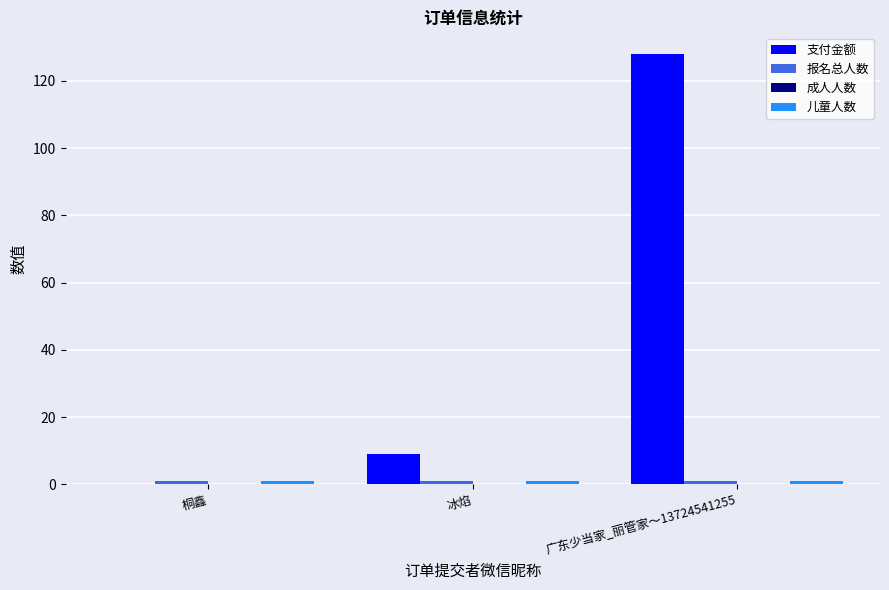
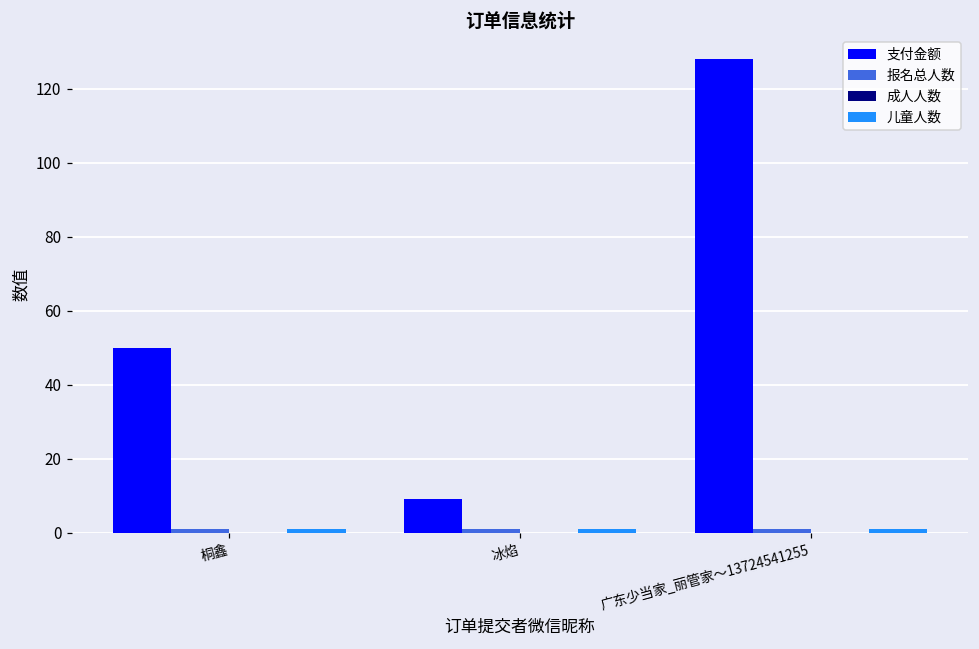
  {
    "支付金额": {
-     "桐鑫": 0,
+     "桐鑫": 50,
      "冰焰": 9,
      "广东少当家_丽管家～13724541255": 128
    },
    "报名总人数": {
      "桐鑫": 1,
      "冰焰": 1,
      "广东少当家_丽管家～13724541255": 1
    },
    "成人人数": {
      "桐鑫": 0,
      "冰焰": 0,
      "广东少当家_丽管家～13724541255": 0
    },
    "儿童人数": {
      "桐鑫": 1,
      "冰焰": 1,
      "广东少当家_丽管家～13724541255": 1
    }
  }
